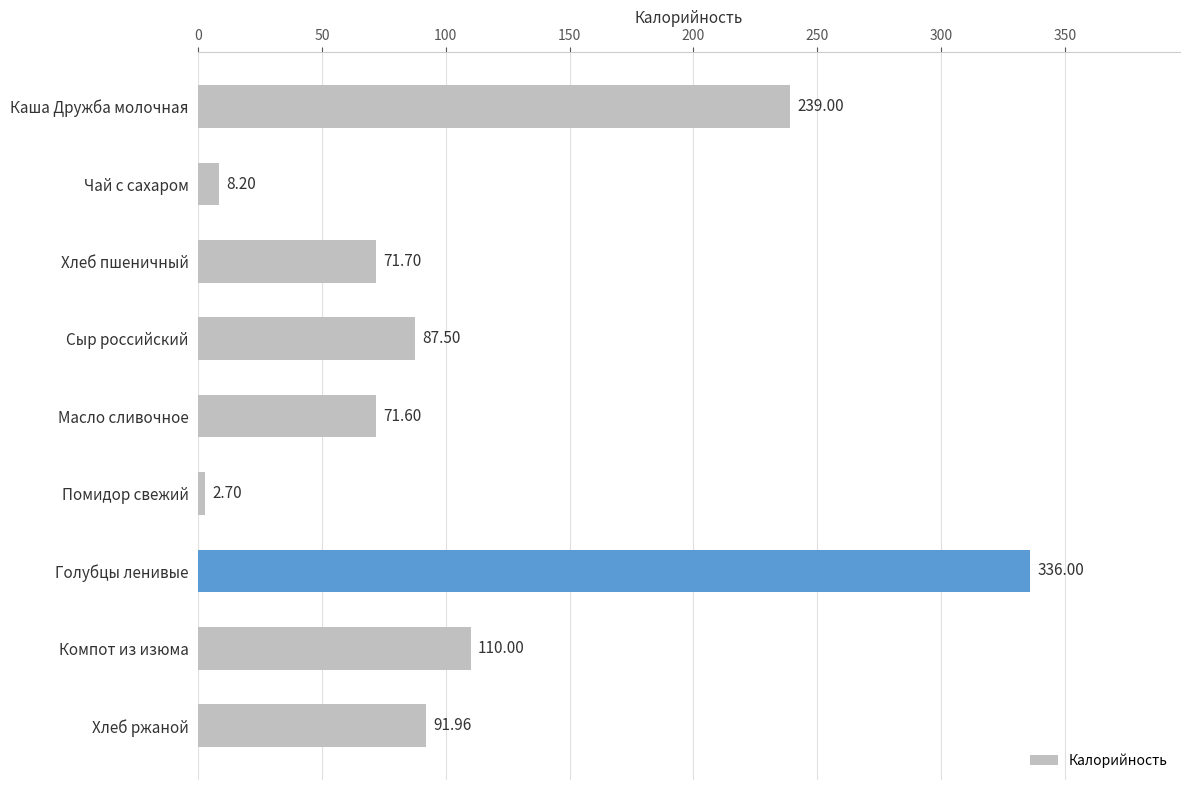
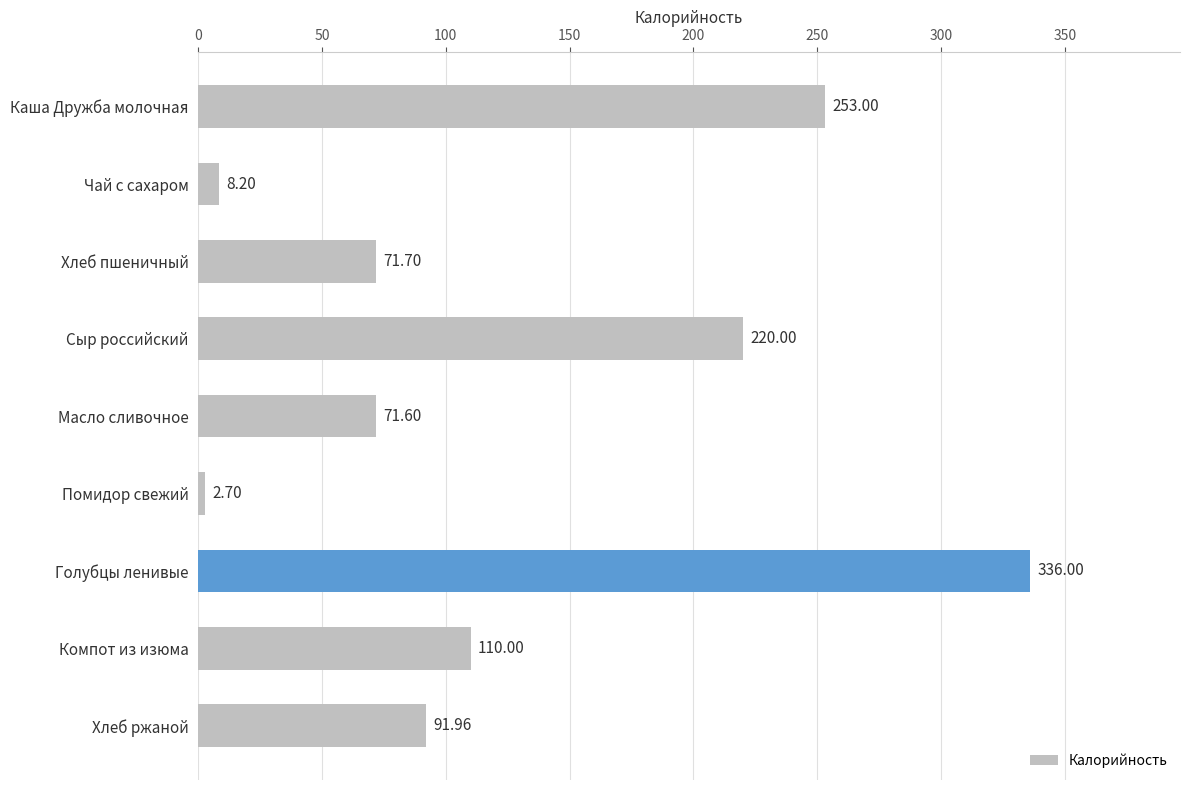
  {
-   "Каша Дружба молочная": 239.00,
+   "Каша Дружба молочная": 253.00,
    "Чай с сахаром": 8.20,
    "Хлеб пшеничный": 71.70,
-   "Сыр российский": 87.50,
+   "Сыр российский": 220.00,
    "Масло сливочное": 71.60,
    "Помидор свежий": 2.70,
    "Голубцы ленивые": 336.00,
    "Компот из изюма": 110.00,
    "Хлеб ржаной": 91.96
  }
